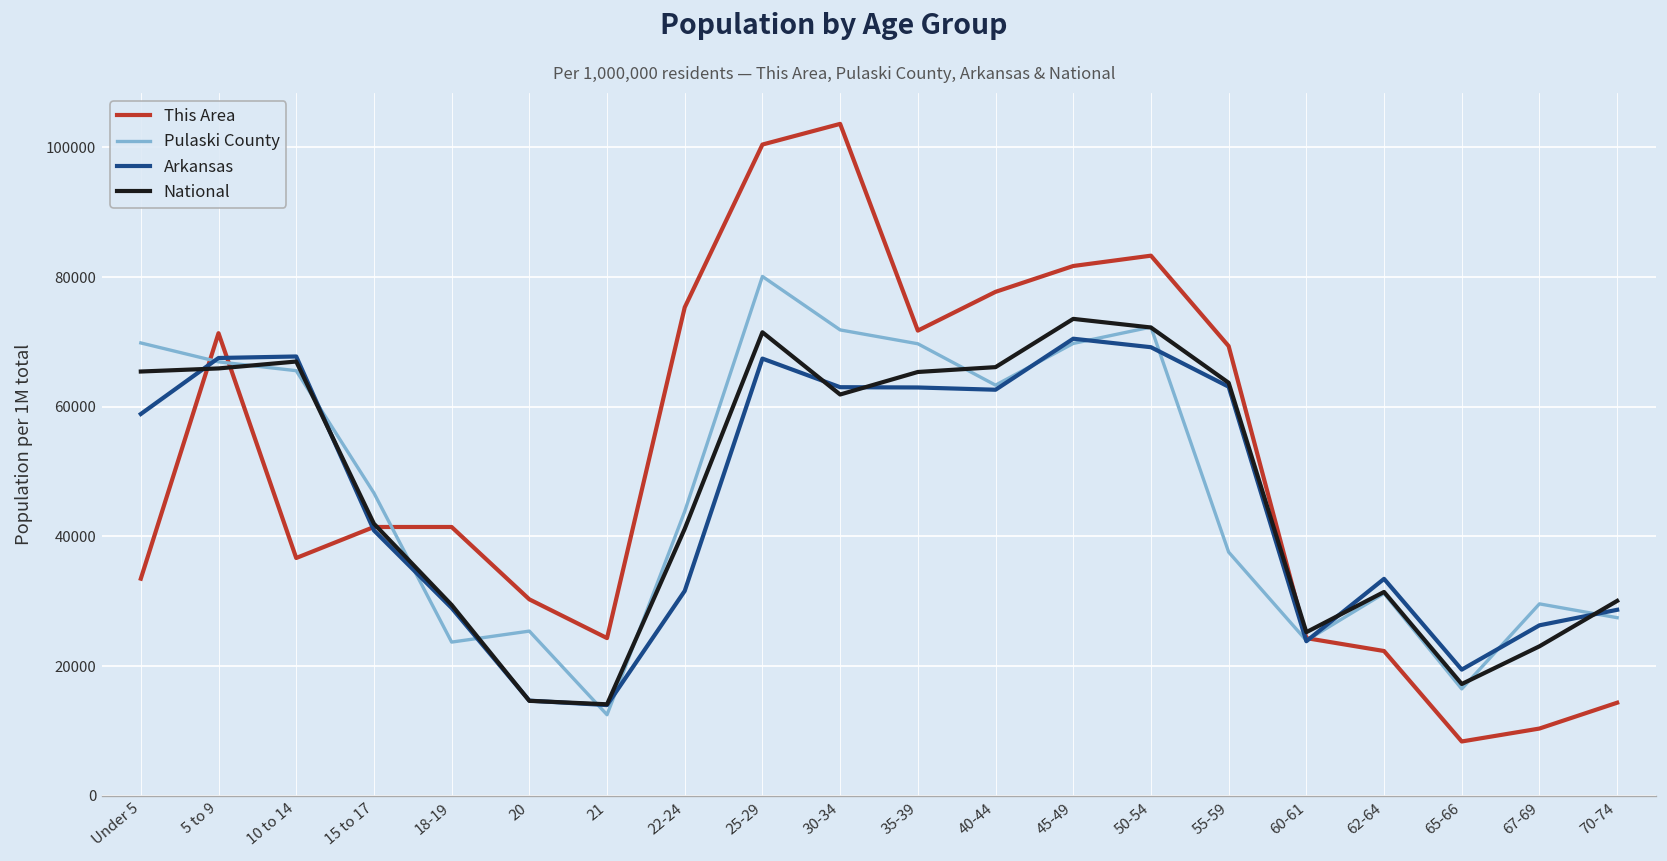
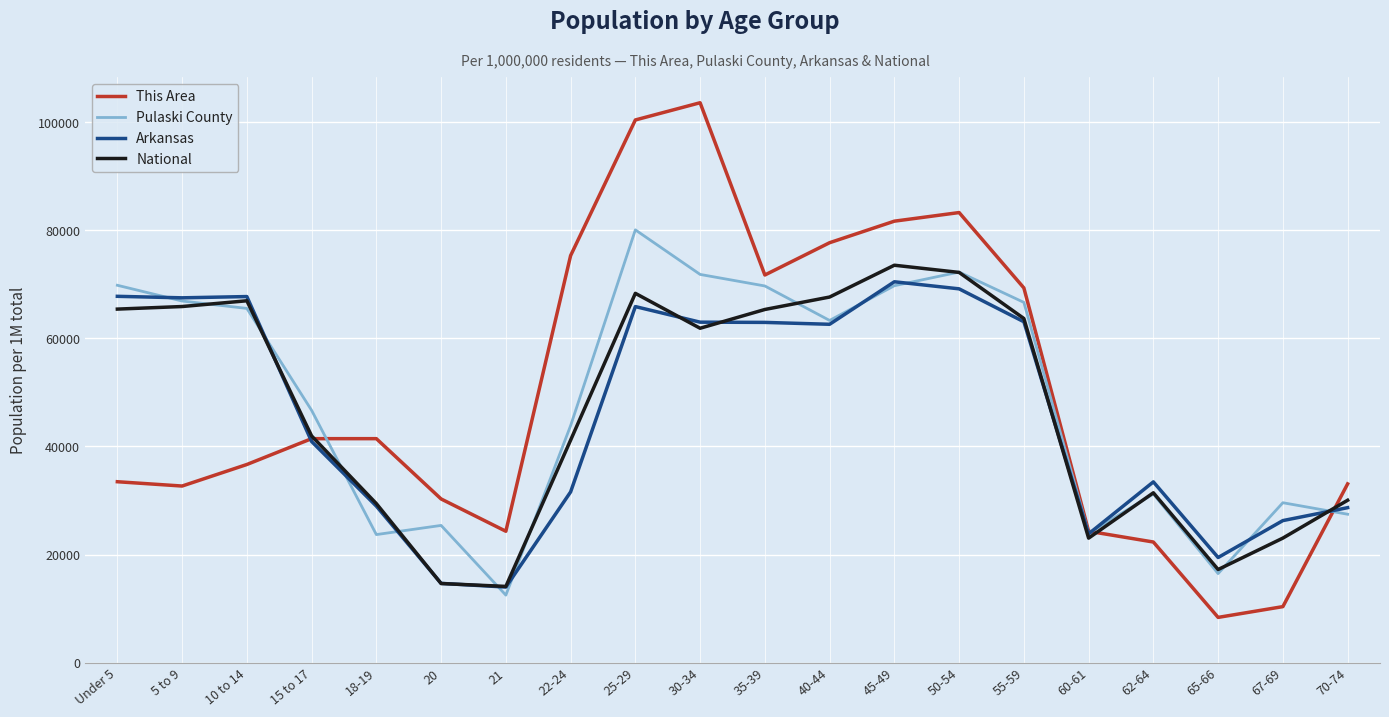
  {
    "This Area": {
      "Under 5": 33000,
-     "5 to 9": 71000,
+     "5 to 9": 33000,
      "10 to 14": 37000,
      "15 to 17": 41000,
      "18-19": 41000,
      "20": 30000,
      "21": 24000,
      "22-24": 75000,
      "25-29": 100000,
      "30-34": 104000,
      "35-39": 72000,
      "40-44": 78000,
      "45-49": 82000,
      "50-54": 83000,
      "55-59": 69000,
      "62-64": 22000,
      "65-66": 8000,
      "67-69": 10000,
-     "70-74": 14000
+     "70-74": 33000
    },
    "Pulaski County": {
      "Under 5": 70000,
      "5 to 9": 67000,
      "10 to 14": 66000,
      "15 to 17": 47000,
      "18-19": 24000,
      "20": 25000,
      "21": 12000,
      "22-24": 44000,
      "25-29": 80000,
      "30-34": 72000,
      "35-39": 70000,
      "40-44": 63000,
      "45-49": 70000,
-     "55-59": 38000,
+     "55-59": 67000,
      "65-66": 16000,
      "67-69": 30000,
      "70-74": 27000
    },
    "Arkansas": {
-     "Under 5": 59000,
+     "Under 5": 68000,
      "5 to 9": 68000,
      "10 to 14": 68000,
      "15 to 17": 41000,
      "22-24": 32000,
-     "25-29": 67000,
+     "25-29": 66000,
      "30-34": 63000,
      "35-39": 63000,
      "40-44": 63000,
      "45-49": 70000,
      "50-54": 69000,
      "55-59": 63000,
      "62-64": 33000,
      "65-66": 19000,
      "67-69": 26000,
      "70-74": 29000
    },
    "National": {
      "Under 5": 65000,
      "5 to 9": 66000,
      "10 to 14": 67000,
      "15 to 17": 42000,
      "22-24": 41000,
-     "25-29": 71000,
+     "25-29": 68000,
      "30-34": 62000,
      "35-39": 65000,
-     "40-44": 66000,
+     "40-44": 68000,
      "45-49": 74000,
      "55-59": 64000,
-     "60-61": 25000,
+     "60-61": 23000,
      "65-66": 17000,
      "67-69": 23000,
      "70-74": 30000
    }
  }
